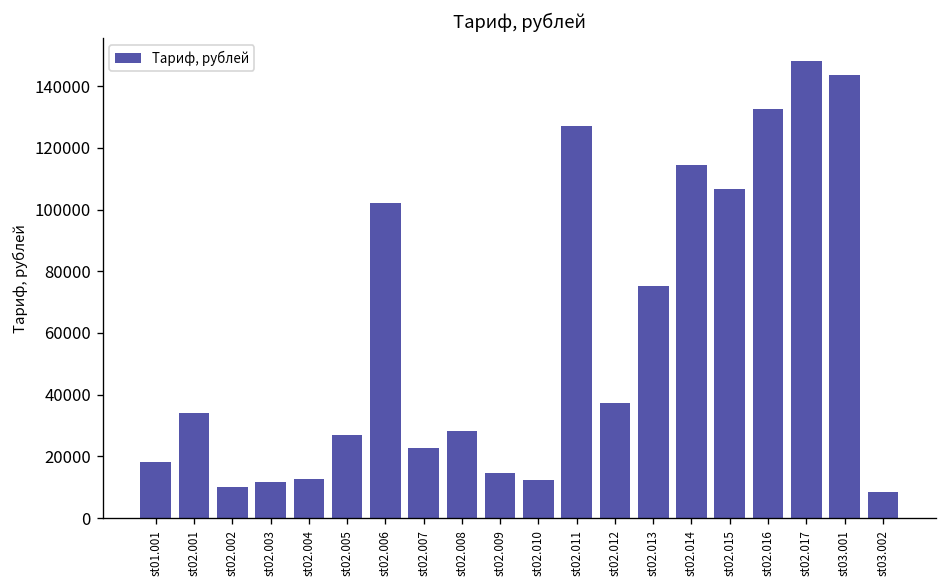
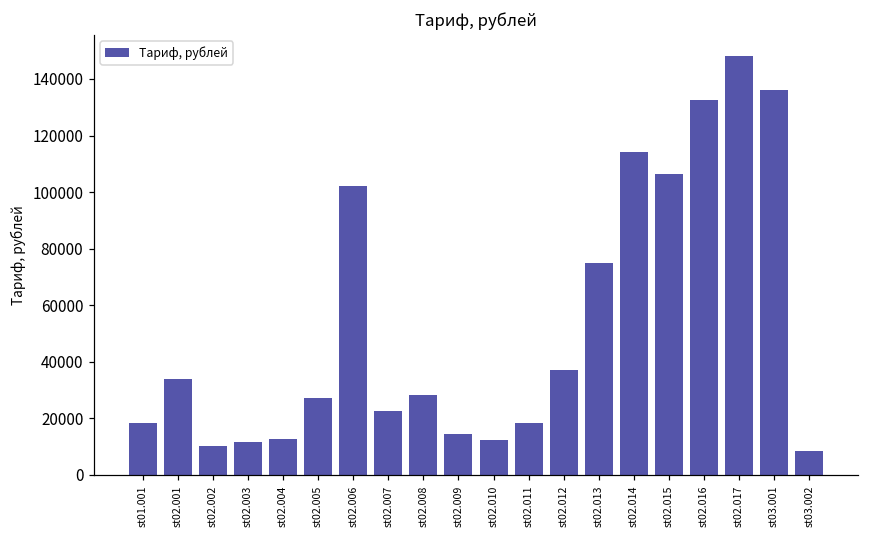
  {
    "st01.001": 18000,
    "st02.001": 34000,
    "st02.002": 10000,
    "st02.003": 12000,
    "st02.004": 13000,
    "st02.005": 27000,
    "st02.006": 102000,
    "st02.007": 23000,
    "st02.008": 28000,
    "st02.009": 15000,
    "st02.010": 12000,
-   "st02.011": 127000,
+   "st02.011": 18000,
    "st02.012": 37000,
    "st02.013": 75000,
    "st02.014": 114000,
    "st02.015": 107000,
    "st02.016": 133000,
    "st02.017": 148000,
-   "st03.001": 144000,
+   "st03.001": 136000,
    "st03.002": 9000
  }
